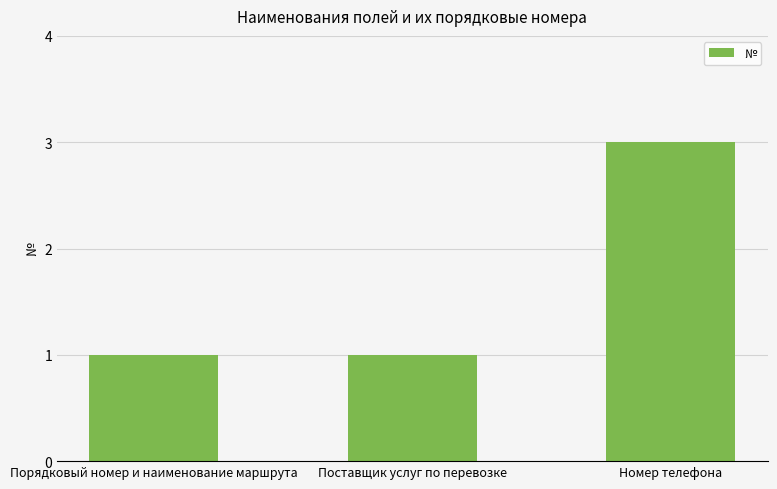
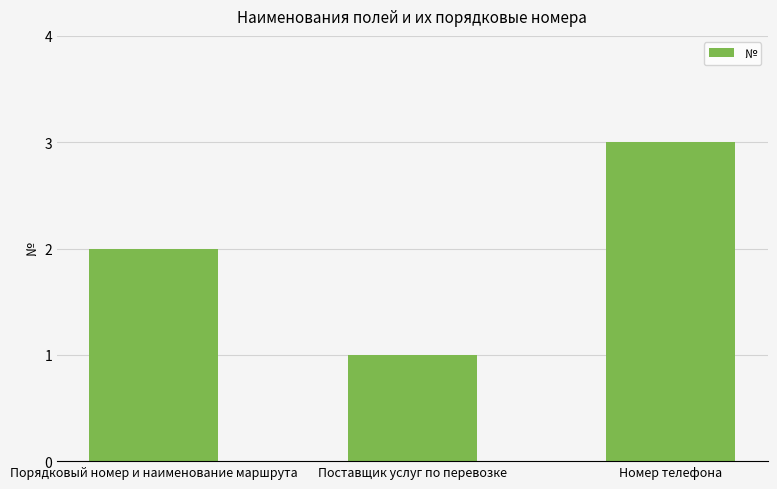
  {
-   "Порядковый номер и наименование маршрута": 1,
+   "Порядковый номер и наименование маршрута": 2,
    "Поставщик услуг по перевозке": 1,
    "Номер телефона": 3
  }
